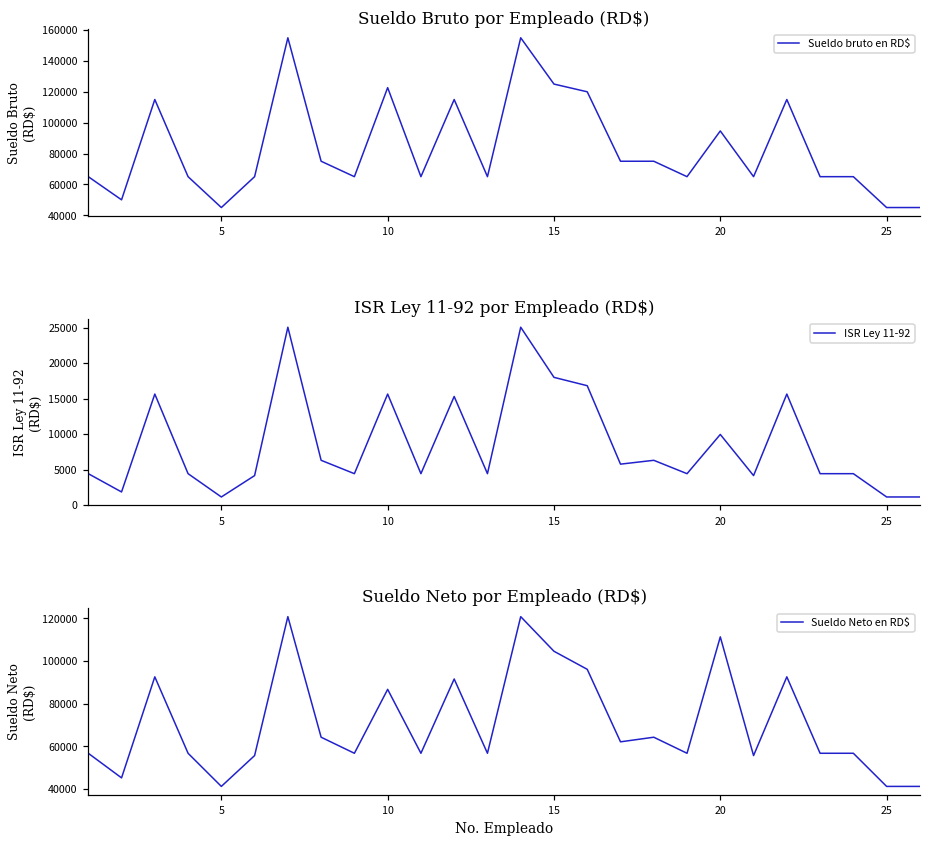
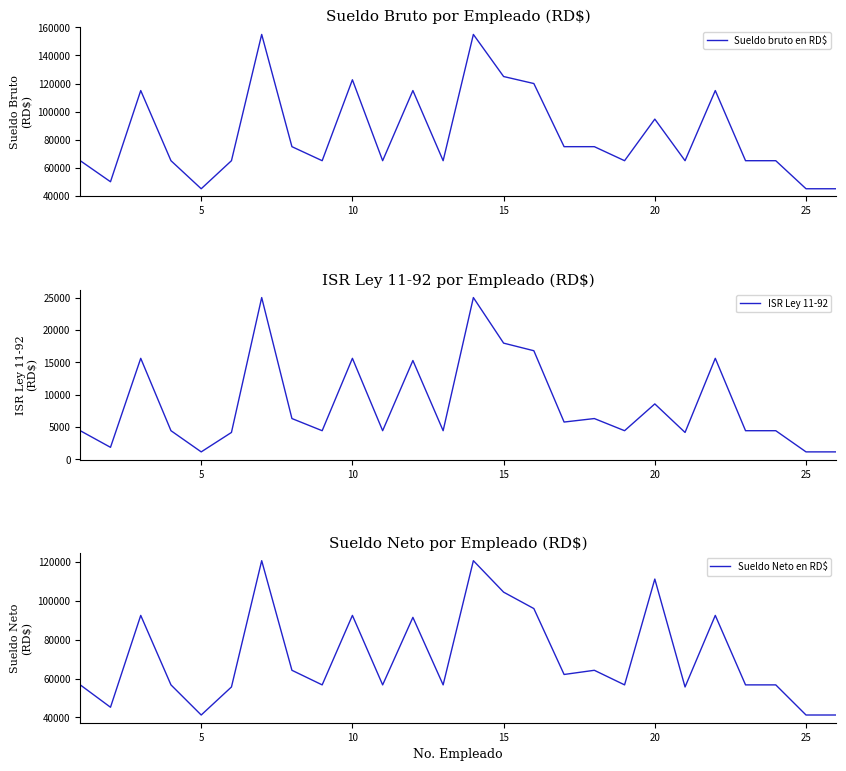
  {
    "Sueldo Bruto por Empleado (RD$)": {
      "5": 45000,
      "10": 123000,
      "15": 125000,
      "20": 95000,
      "25": 45000
    },
    "ISR Ley 11-92 por Empleado (RD$)": {
      "5": 1000,
      "10": 16000,
      "15": 18000,
-     "20": 10000,
+     "20": 9000,
      "25": 1000
    },
    "Sueldo Neto por Empleado (RD$)": {
      "5": 41000,
-     "10": 87000,
+     "10": 93000,
      "15": 105000,
      "20": 111000,
      "25": 41000
    }
  }
